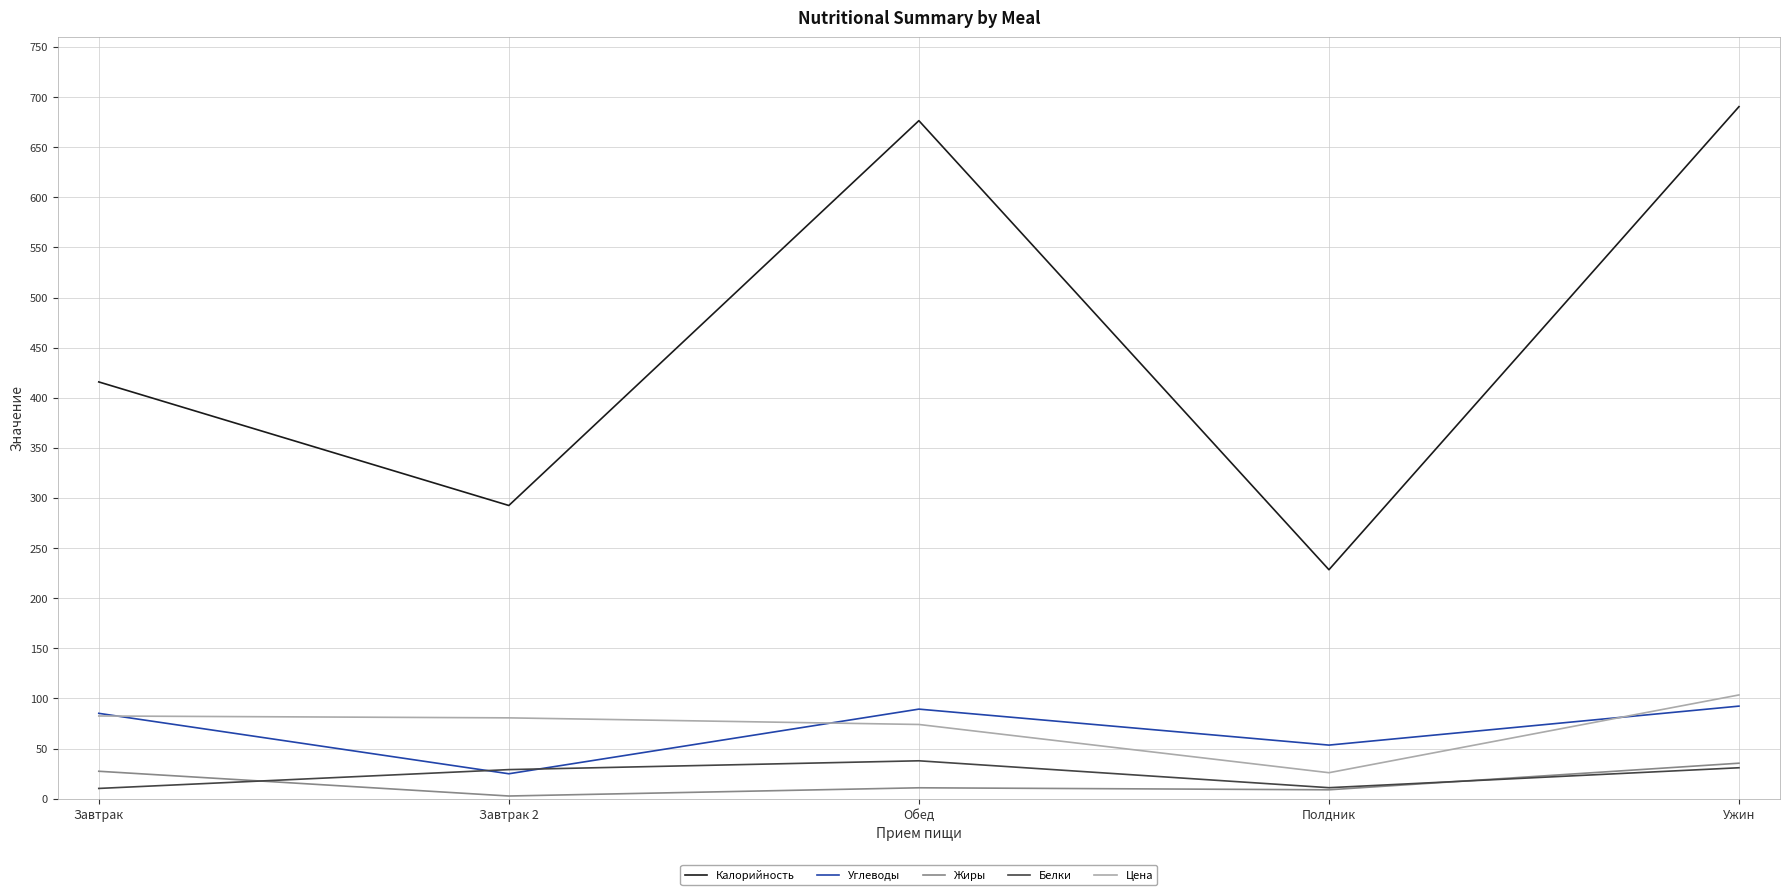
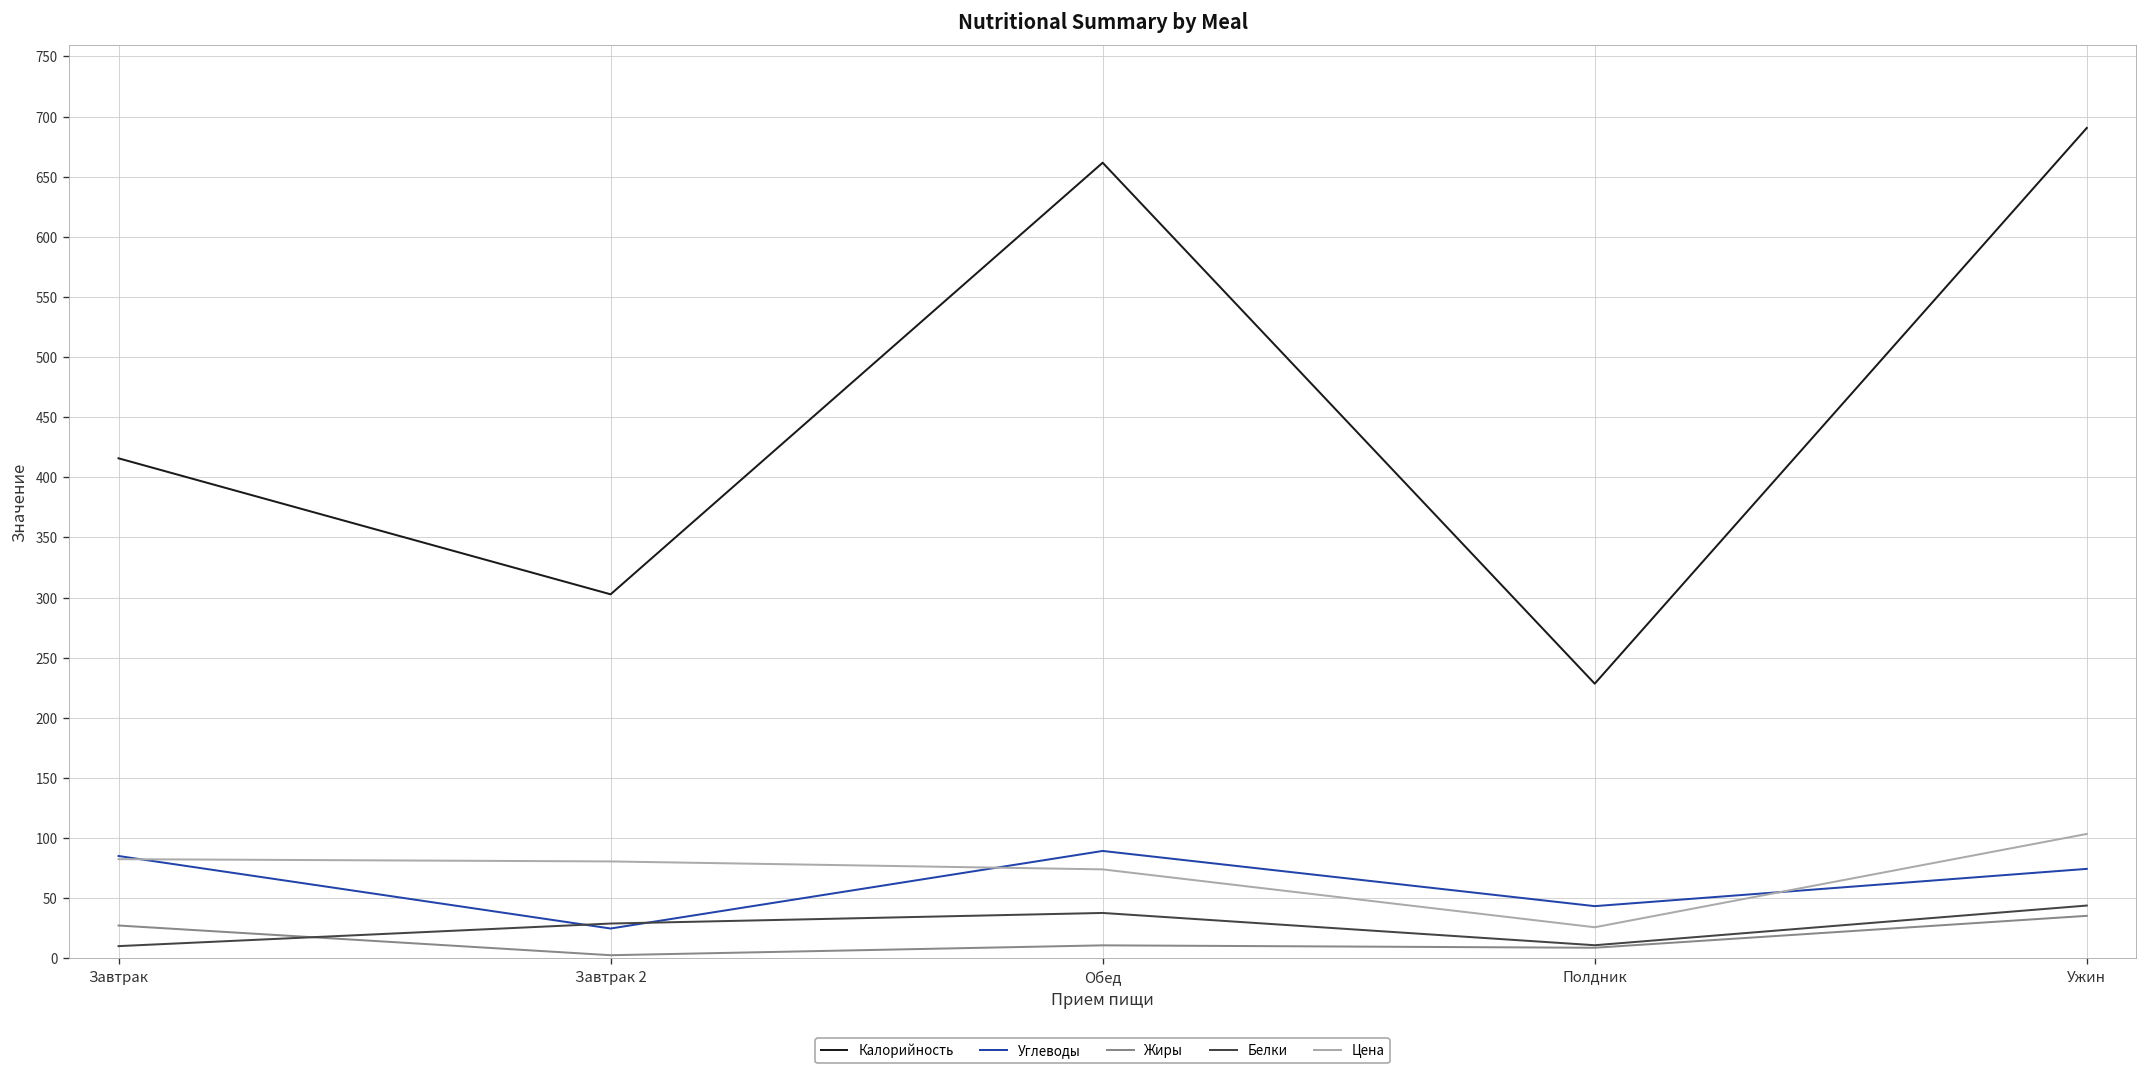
  {
    "Калорийность": {
      "Завтрак": 416,
-     "Завтрак 2": 293,
-     "Обед": 677,
+     "Завтрак 2": 303,
+     "Обед": 662,
      "Полдник": 228,
      "Ужин": 691
    },
    "Углеводы": {
      "Завтрак": 85,
      "Завтрак 2": 25,
      "Обед": 89,
-     "Полдник": 53,
-     "Ужин": 92
+     "Полдник": 43,
+     "Ужин": 74
    },
    "Белки": {
      "Завтрак": 10,
      "Завтрак 2": 29,
      "Обед": 38,
-     "Ужин": 31
+     "Ужин": 44
    }
  }
